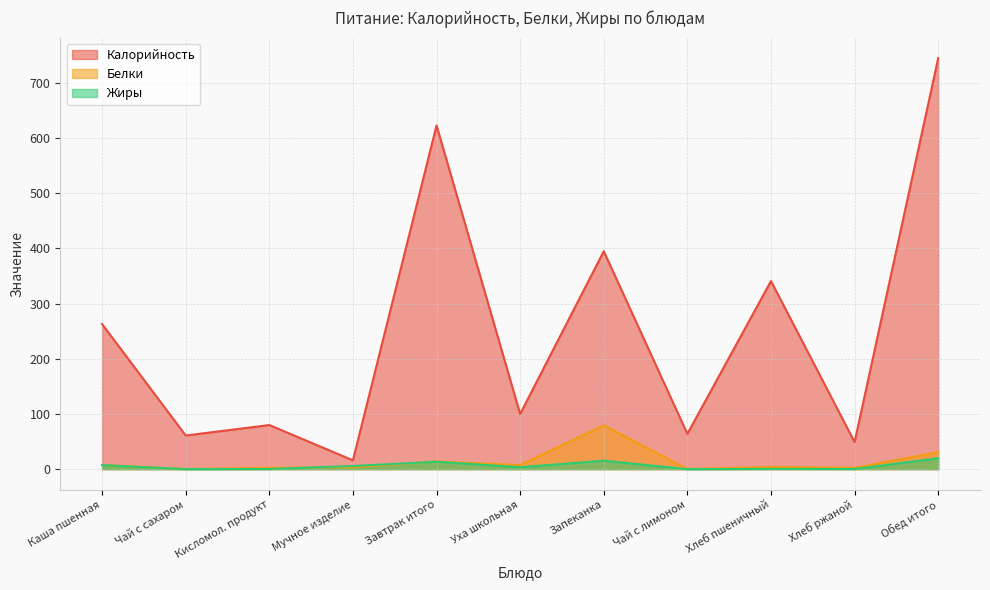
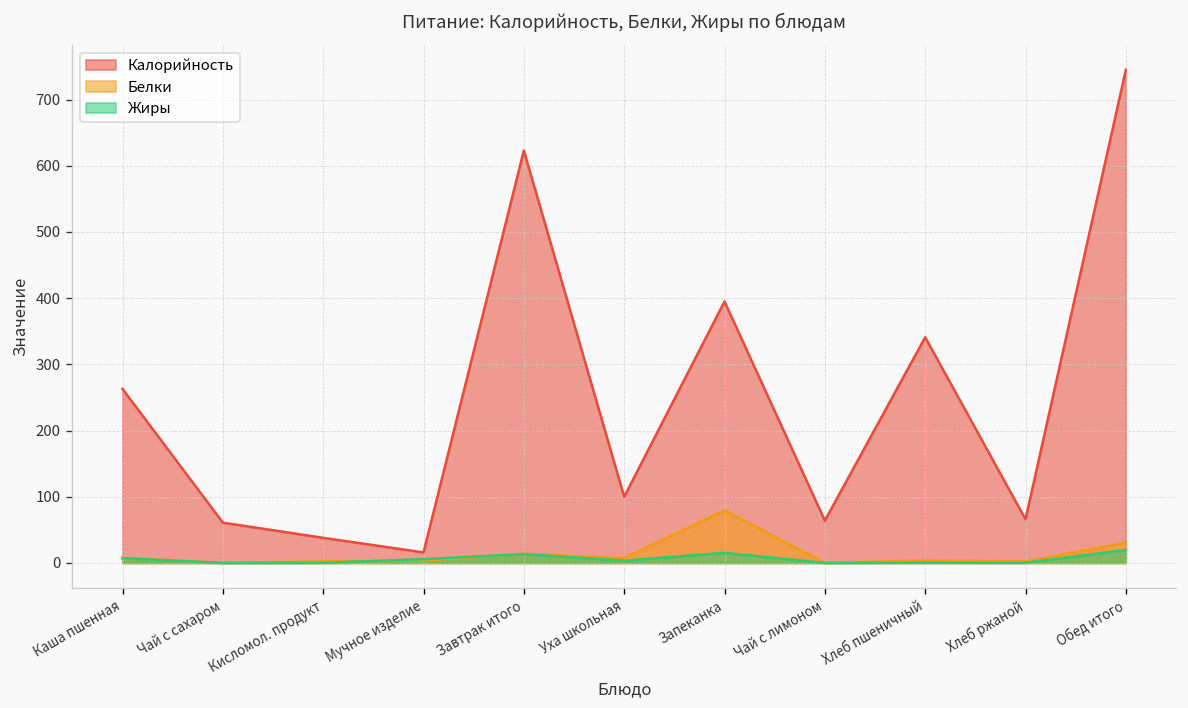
  {
    "Калорийность": {
      "Каша пшенная": 260,
      "Чай с сахаром": 60,
-     "Кисломол. продукт": 80,
+     "Кисломол. продукт": 40,
      "Мучное изделие": 20,
      "Завтрак итого": 620,
      "Уха школьная": 100,
      "Запеканка": 400,
      "Чай с лимоном": 60,
      "Хлеб пшеничный": 340,
-     "Хлеб ржаной": 50,
+     "Хлеб ржаной": 70,
      "Обед итого": 750
    },
    "Белки": {
      "Запеканка": 80,
      "Обед итого": 30
    },
    "Жиры": {
      "Запеканка": 20,
      "Обед итого": 20
    }
  }
